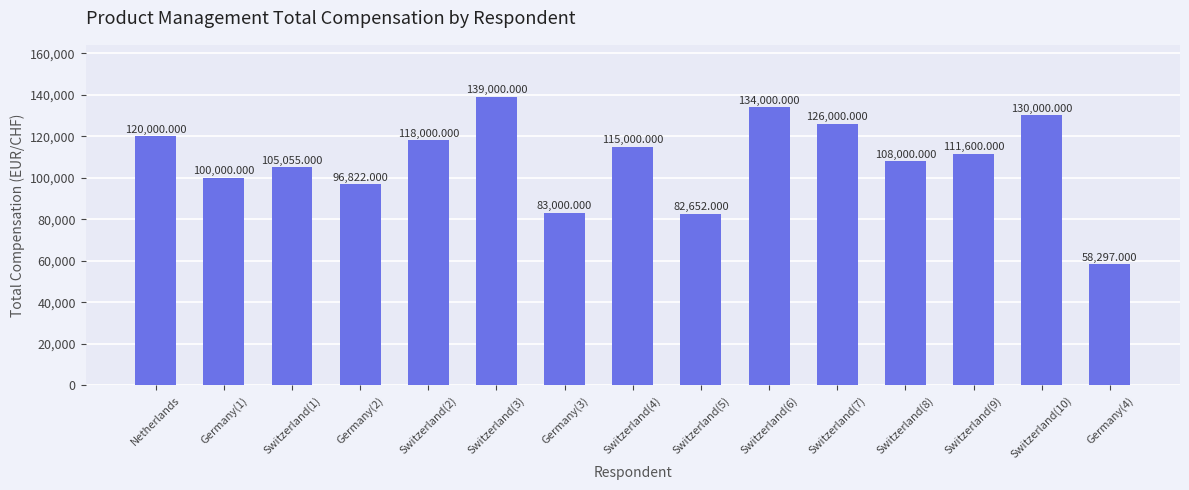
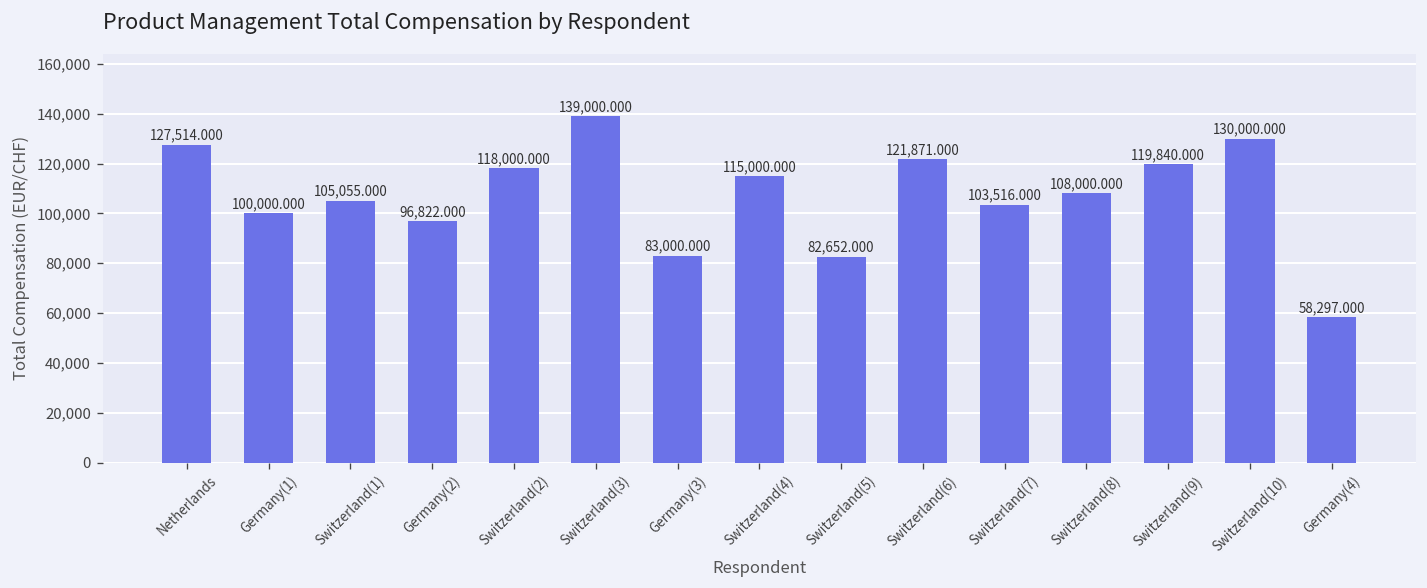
  {
-   "Netherlands": "120,000.000",
+   "Netherlands": "127,514.000",
    "Germany(1)": "100,000.000",
    "Switzerland(1)": "105,055.000",
    "Germany(2)": "96,822.000",
    "Switzerland(2)": "118,000.000",
    "Switzerland(3)": "139,000.000",
    "Germany(3)": "83,000.000",
    "Switzerland(4)": "115,000.000",
    "Switzerland(5)": "82,652.000",
-   "Switzerland(6)": "134,000.000",
-   "Switzerland(7)": "126,000.000",
+   "Switzerland(6)": "121,871.000",
+   "Switzerland(7)": "103,516.000",
    "Switzerland(8)": "108,000.000",
-   "Switzerland(9)": "111,600.000",
+   "Switzerland(9)": "119,840.000",
    "Switzerland(10)": "130,000.000",
    "Germany(4)": "58,297.000"
  }
